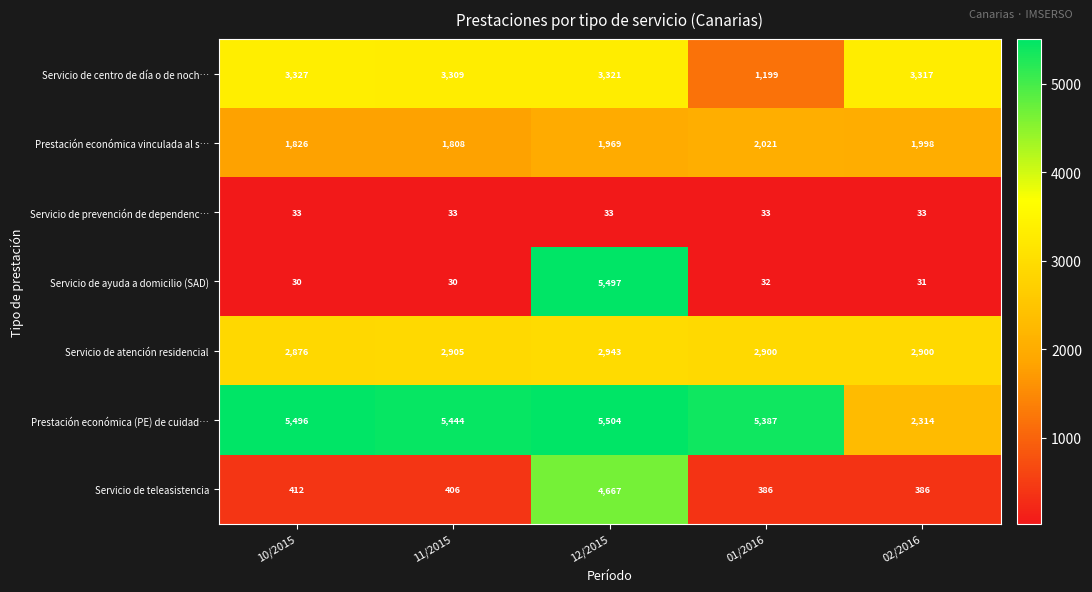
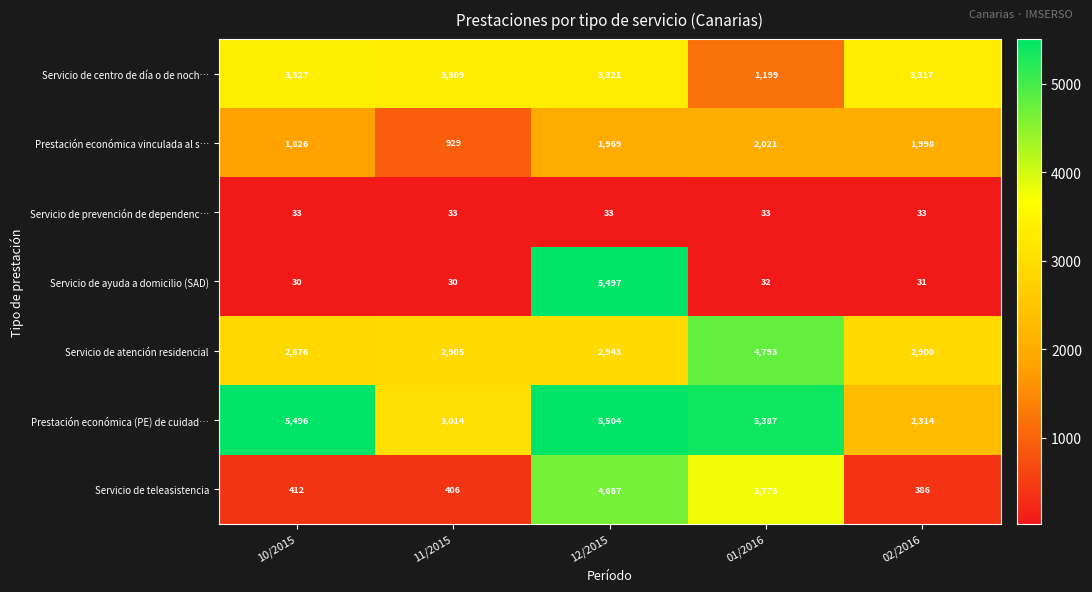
  {
    "Servicio de centro de día o de noch…": {
      "10/2015": "3,327",
      "11/2015": "3,309",
      "12/2015": "3,321",
      "01/2016": "1,199",
      "02/2016": "3,317"
    },
    "Prestación económica vinculada al s…": {
      "10/2015": "1,826",
-     "11/2015": "1,808",
+     "11/2015": "929",
      "12/2015": "1,969",
      "01/2016": "2,021",
      "02/2016": "1,998"
    },
    "Servicio de prevención de dependenc…": {
      "10/2015": "33",
      "11/2015": "33",
      "12/2015": "33",
      "01/2016": "33",
      "02/2016": "33"
    },
    "Servicio de ayuda a domicilio (SAD)": {
      "10/2015": "30",
      "11/2015": "30",
      "12/2015": "5,497",
      "01/2016": "32",
      "02/2016": "31"
    },
    "Servicio de atención residencial": {
      "10/2015": "2,876",
      "11/2015": "2,905",
      "12/2015": "2,943",
-     "01/2016": "2,900",
+     "01/2016": "4,793",
      "02/2016": "2,900"
    },
    "Prestación económica (PE) de cuidad…": {
      "10/2015": "5,496",
-     "11/2015": "5,444",
+     "11/2015": "3,014",
      "12/2015": "5,504",
      "01/2016": "5,387",
      "02/2016": "2,314"
    },
    "Servicio de teleasistencia": {
      "10/2015": "412",
      "11/2015": "406",
      "12/2015": "4,667",
-     "01/2016": "386",
+     "01/2016": "3,775",
      "02/2016": "386"
    }
  }
